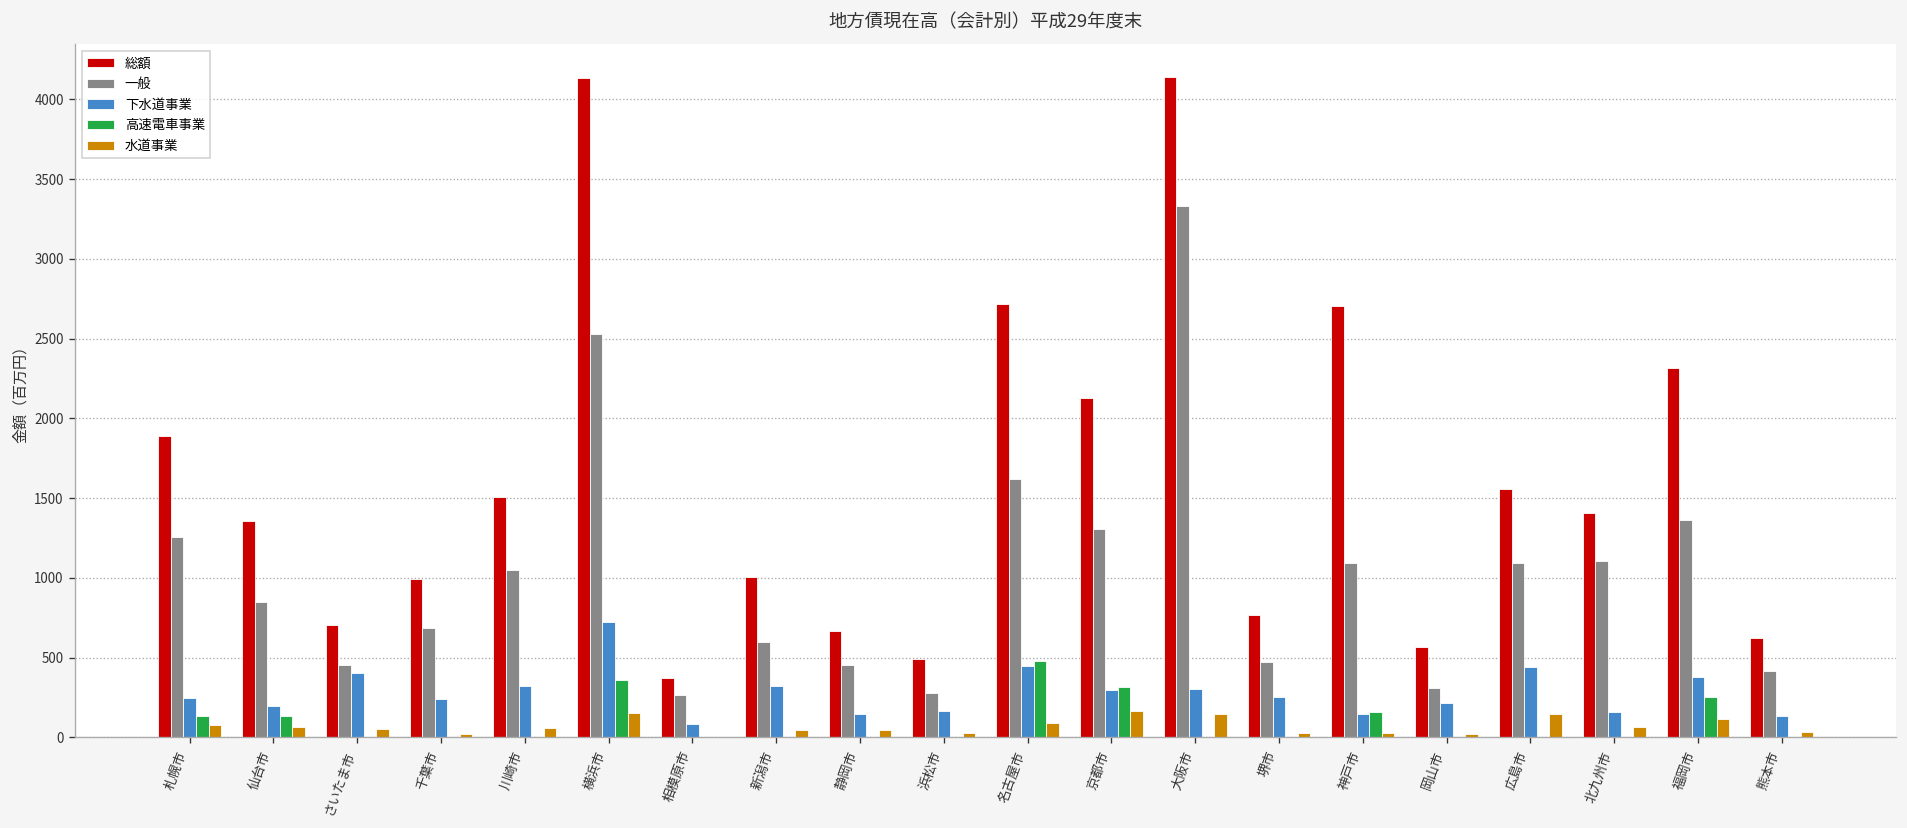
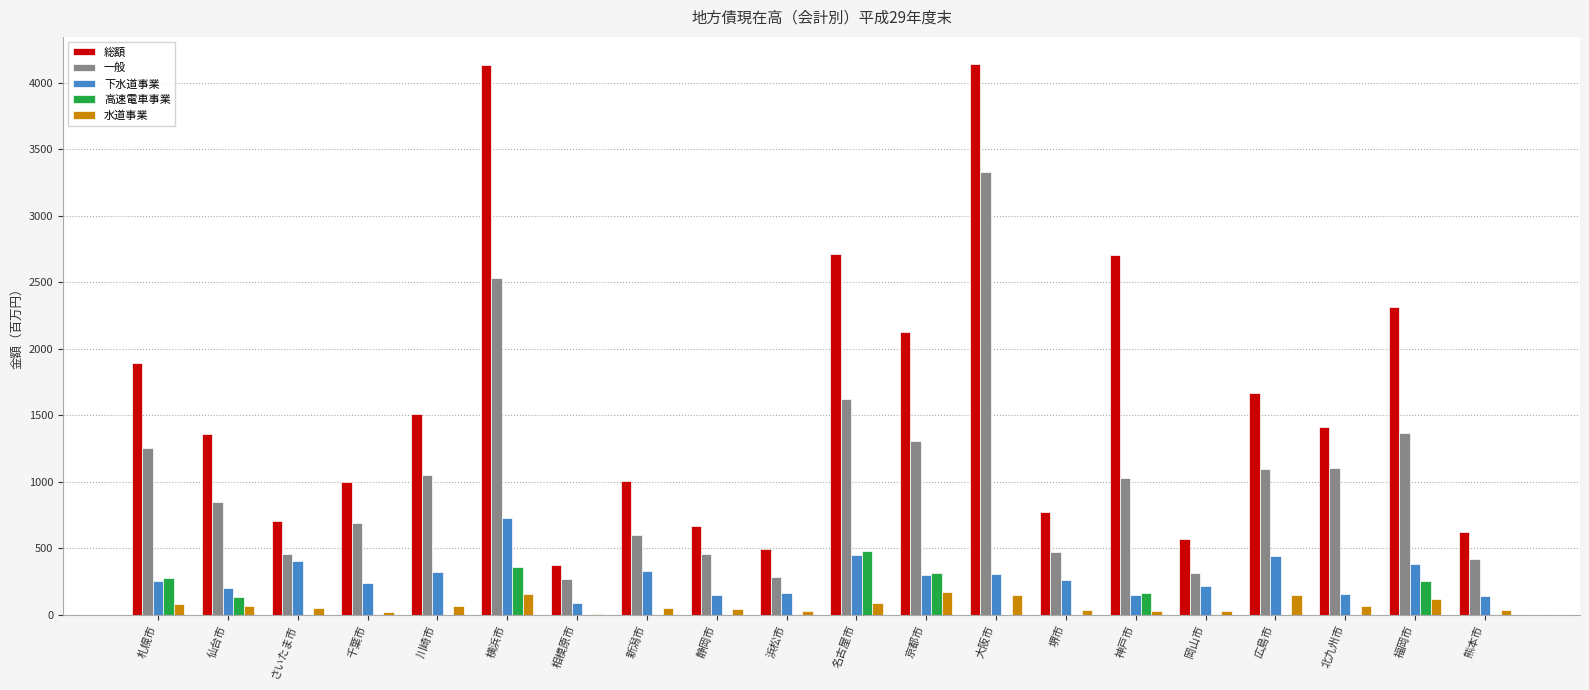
  {
    "総額": {
      "札幌市": 1890,
      "仙台市": 1360,
      "さいたま市": 710,
      "千葉市": 990,
      "川崎市": 1510,
      "横浜市": 4130,
      "相模原市": 370,
      "新潟市": 1000,
      "静岡市": 670,
      "浜松市": 490,
      "名古屋市": 2710,
      "京都市": 2130,
      "大阪市": 4140,
      "堺市": 770,
      "神戸市": 2700,
      "岡山市": 570,
-     "広島市": 1560,
+     "広島市": 1660,
      "北九州市": 1410,
      "福岡市": 2310,
      "熊本市": 620
    },
    "一般": {
      "札幌市": 1250,
      "仙台市": 850,
      "さいたま市": 460,
      "千葉市": 690,
      "川崎市": 1050,
      "横浜市": 2530,
      "相模原市": 270,
      "新潟市": 600,
      "静岡市": 460,
      "浜松市": 280,
      "名古屋市": 1620,
      "京都市": 1310,
      "大阪市": 3330,
      "堺市": 470,
-     "神戸市": 1090,
+     "神戸市": 1030,
      "岡山市": 310,
      "広島市": 1090,
      "北九州市": 1100,
      "福岡市": 1360,
      "熊本市": 420
    },
    "下水道事業": {
      "札幌市": 250,
      "仙台市": 200,
      "さいたま市": 400,
      "千葉市": 240,
      "川崎市": 320,
      "横浜市": 720,
      "相模原市": 90,
      "新潟市": 320,
      "静岡市": 150,
      "浜松市": 160,
      "名古屋市": 450,
      "京都市": 290,
      "大阪市": 310,
      "堺市": 260,
      "神戸市": 140,
      "岡山市": 220,
      "広島市": 440,
      "北九州市": 160,
      "福岡市": 380,
      "熊本市": 140
    },
    "高速電車事業": {
-     "札幌市": 140,
+     "札幌市": 280,
      "仙台市": 140,
      "さいたま市": 0,
      "千葉市": 0,
      "川崎市": 0,
      "横浜市": 360,
      "相模原市": 0,
      "新潟市": 0,
      "静岡市": 0,
      "浜松市": 0,
      "名古屋市": 480,
      "京都市": 310,
      "大阪市": 0,
      "堺市": 0,
      "神戸市": 160,
      "岡山市": 0,
      "広島市": 0,
      "北九州市": 0,
      "福岡市": 250,
      "熊本市": 0
    },
    "水道事業": {
      "札幌市": 80,
      "仙台市": 70,
      "さいたま市": 50,
      "千葉市": 20,
      "川崎市": 60,
      "横浜市": 160,
      "新潟市": 50,
      "静岡市": 40,
      "浜松市": 20,
      "名古屋市": 90,
      "京都市": 170,
      "大阪市": 150,
      "堺市": 30,
      "神戸市": 30,
      "岡山市": 20,
      "広島市": 150,
      "北九州市": 60,
      "福岡市": 120,
      "熊本市": 30
    }
  }
